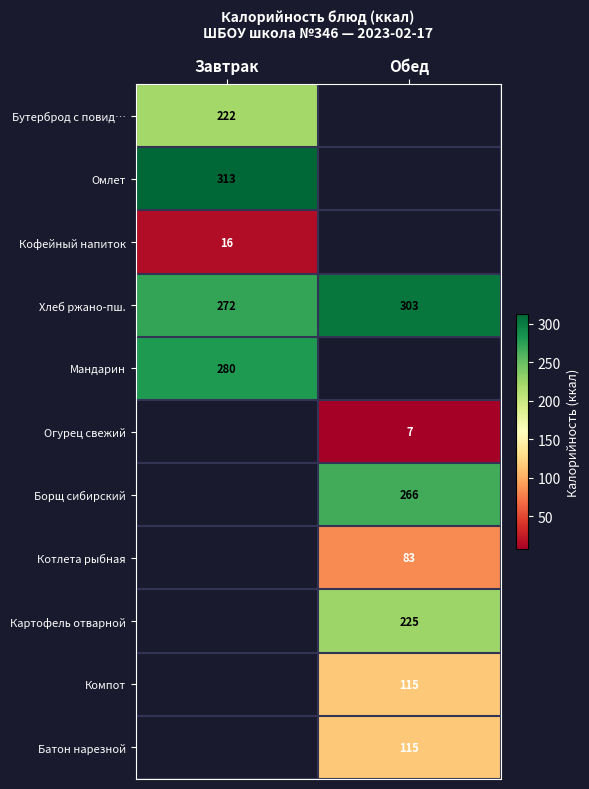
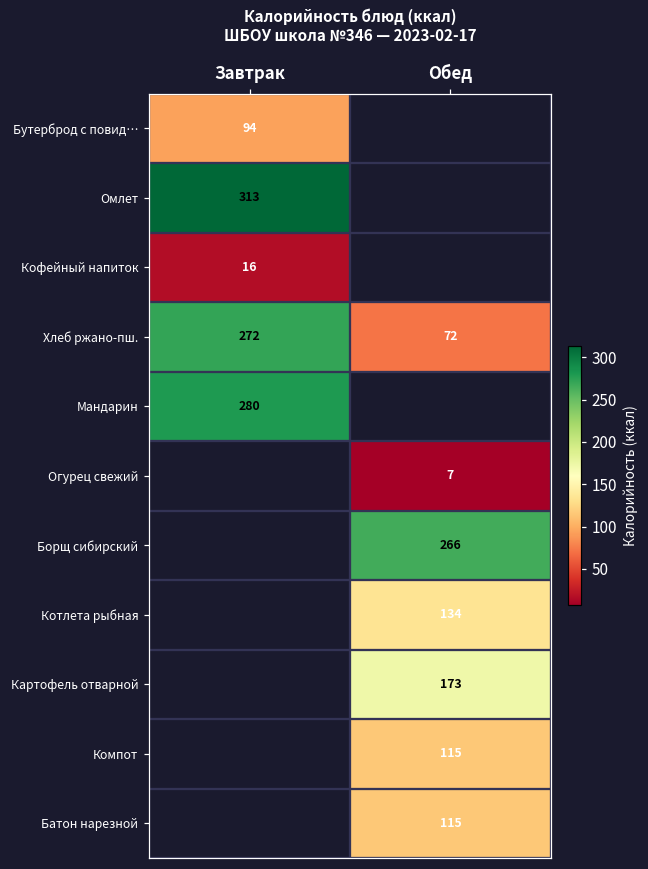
  {
    "Бутерброд с повид…": {
-     "Завтрак": 222
+     "Завтрак": 94
    },
    "Омлет": {
      "Завтрак": 313
    },
    "Кофейный напиток": {
      "Завтрак": 16
    },
    "Хлеб ржано-пш.": {
      "Завтрак": 272,
-     "Обед": 303
+     "Обед": 72
    },
    "Мандарин": {
      "Завтрак": 280
    },
    "Огурец свежий": {
      "Обед": 7
    },
    "Борщ сибирский": {
      "Обед": 266
    },
    "Котлета рыбная": {
-     "Обед": 83
+     "Обед": 134
    },
    "Картофель отварной": {
-     "Обед": 225
+     "Обед": 173
    },
    "Компот": {
      "Обед": 115
    },
    "Батон нарезной": {
      "Обед": 115
    }
  }
